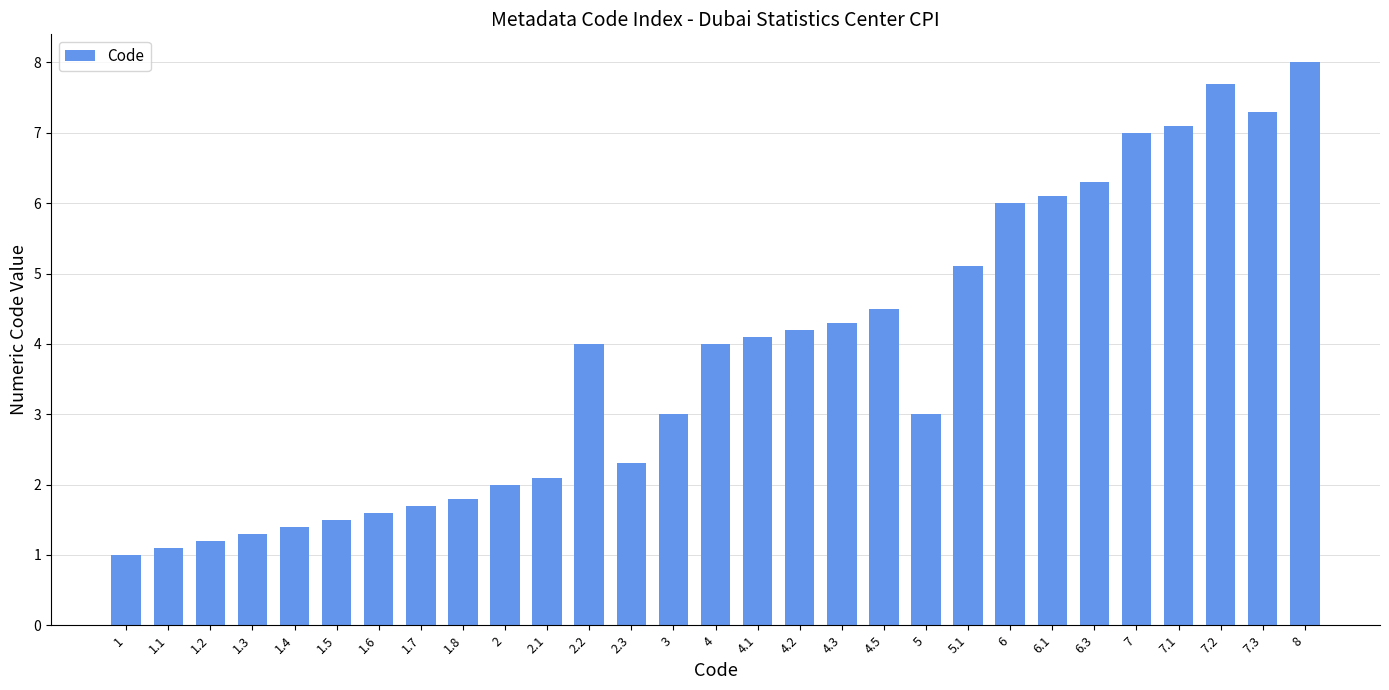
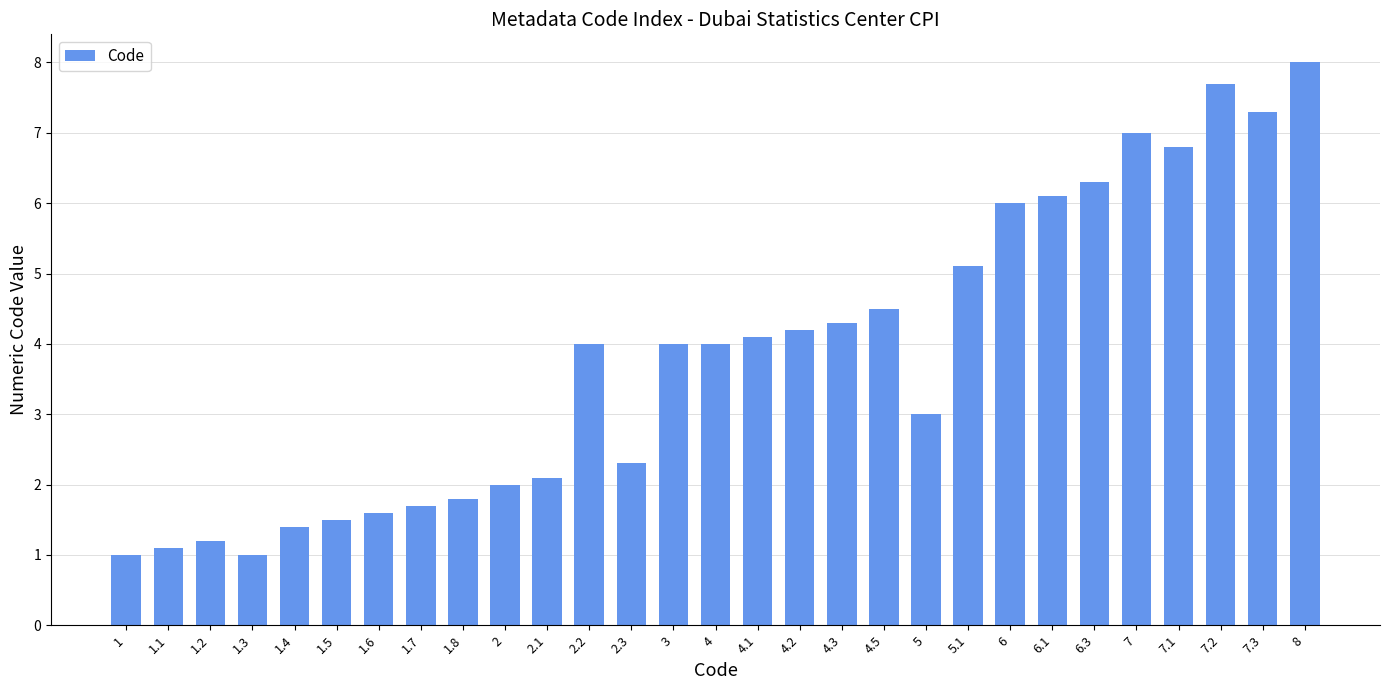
  {
    "1": 1.0,
    "1.1": 1.1,
    "1.2": 1.2,
-   "1.3": 1.3,
+   "1.3": 1.0,
    "1.4": 1.4,
    "1.5": 1.5,
    "1.6": 1.6,
    "1.7": 1.7,
    "1.8": 1.8,
    "2": 2.0,
    "2.1": 2.1,
    "2.2": 4.0,
    "2.3": 2.3,
-   "3": 3,
+   "3": 4,
    "4": 4.0,
    "4.1": 4.1,
    "4.2": 4.2,
    "4.3": 4.3,
    "4.5": 4.5,
    "5": 3.0,
    "5.1": 5.1,
    "6": 6.0,
    "6.1": 6.1,
    "6.3": 6.3,
    "7": 7.0,
-   "7.1": 7.1,
+   "7.1": 6.8,
    "7.2": 7.7,
    "7.3": 7.3,
    "8": 8.0
  }
